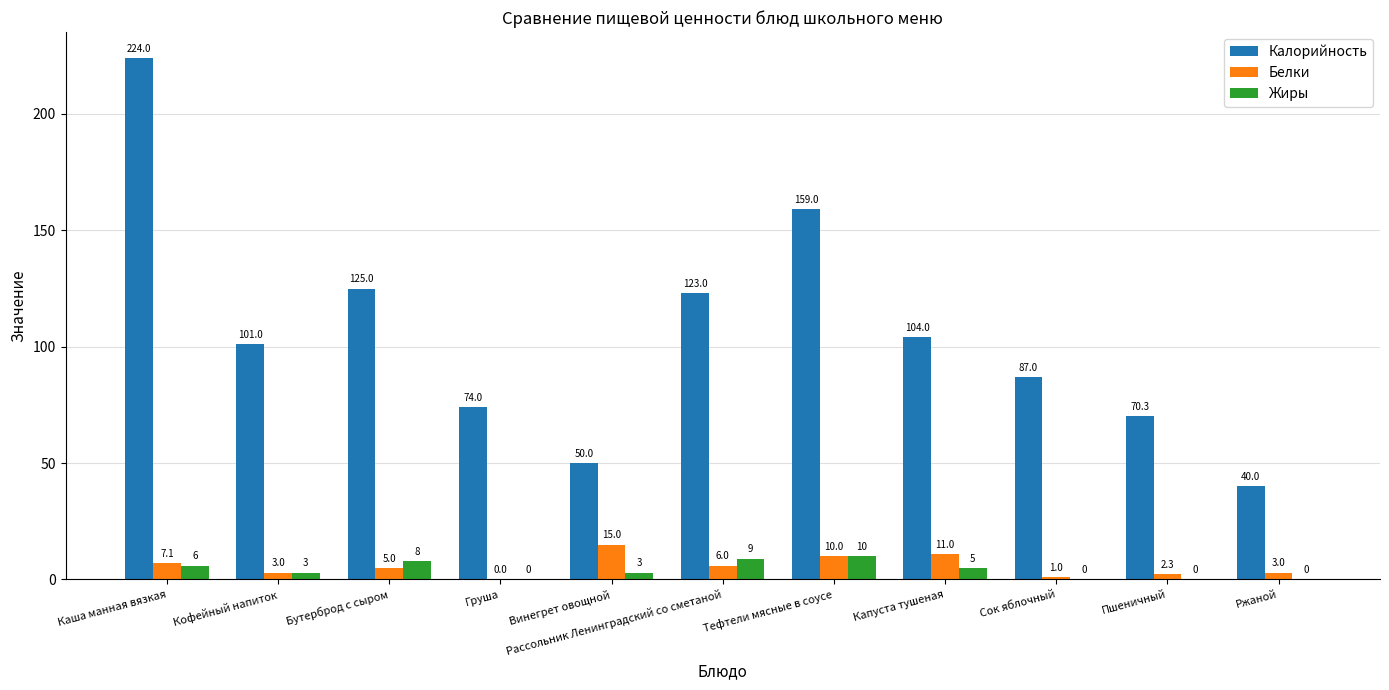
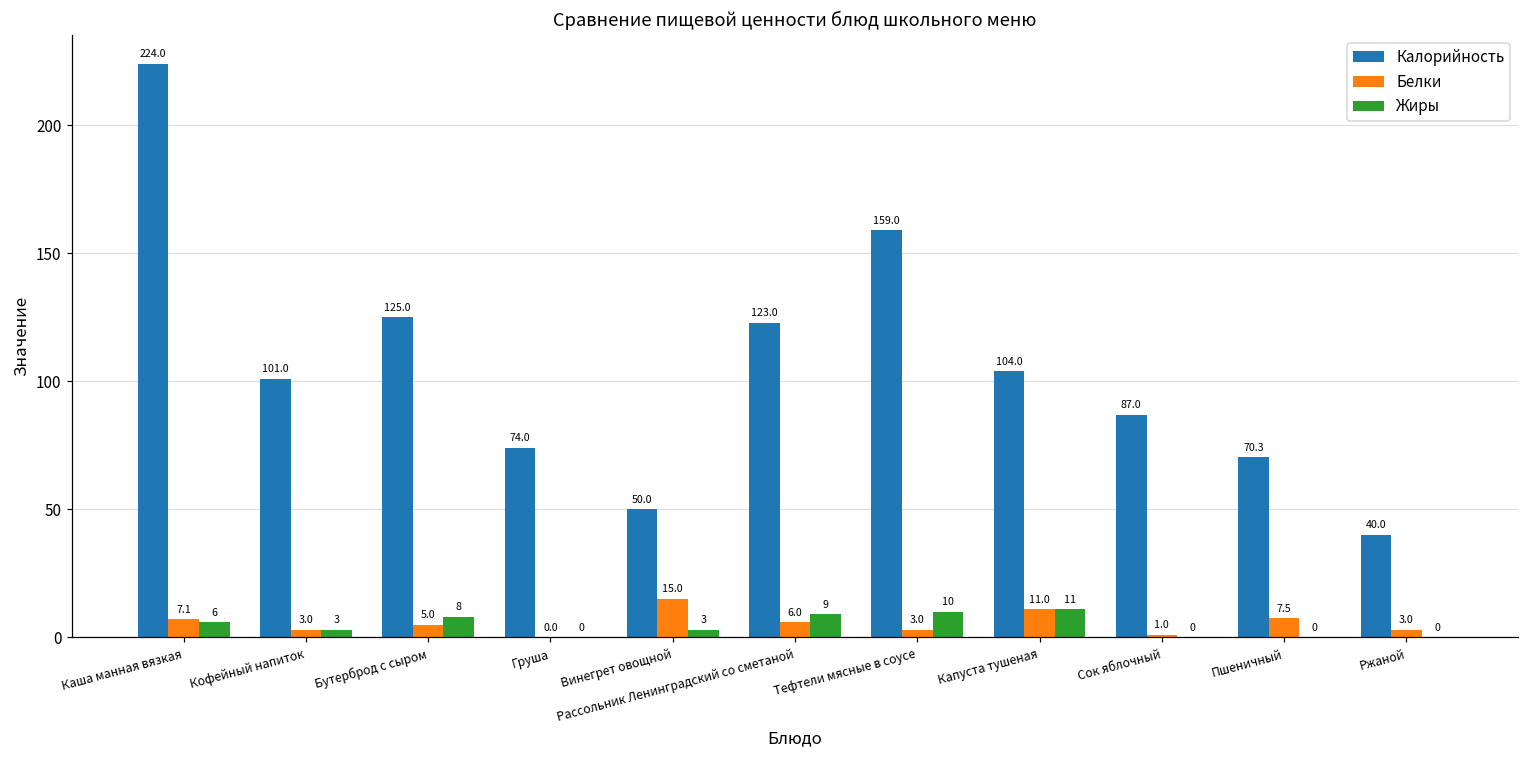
  {
    "Калорийность": {
      "Каша манная вязкая": 224.0,
      "Кофейный напиток": 101.0,
      "Бутерброд с сыром": 125.0,
      "Груша": 74.0,
      "Винегрет овощной": 50.0,
      "Рассольник Ленинградский со сметаной": 123.0,
      "Тефтели мясные в соусе": 159.0,
      "Капуста тушеная": 104.0,
      "Сок яблочный": 87.0,
      "Пшеничный": 70.3,
      "Ржаной": 40.0
    },
    "Белки": {
      "Каша манная вязкая": 7.1,
      "Кофейный напиток": 3.0,
      "Бутерброд с сыром": 5.0,
      "Груша": 0.0,
      "Винегрет овощной": 15.0,
      "Рассольник Ленинградский со сметаной": 6.0,
-     "Тефтели мясные в соусе": 10.0,
+     "Тефтели мясные в соусе": 3.0,
      "Капуста тушеная": 11.0,
      "Сок яблочный": 1.0,
-     "Пшеничный": 2.3,
+     "Пшеничный": 7.5,
      "Ржаной": 3.0
    },
    "Жиры": {
      "Каша манная вязкая": 6,
      "Кофейный напиток": 3,
      "Бутерброд с сыром": 8,
      "Груша": 0,
      "Винегрет овощной": 3,
      "Рассольник Ленинградский со сметаной": 9,
      "Тефтели мясные в соусе": 10,
-     "Капуста тушеная": 5,
+     "Капуста тушеная": 11,
      "Сок яблочный": 0,
      "Пшеничный": 0,
      "Ржаной": 0
    }
  }
